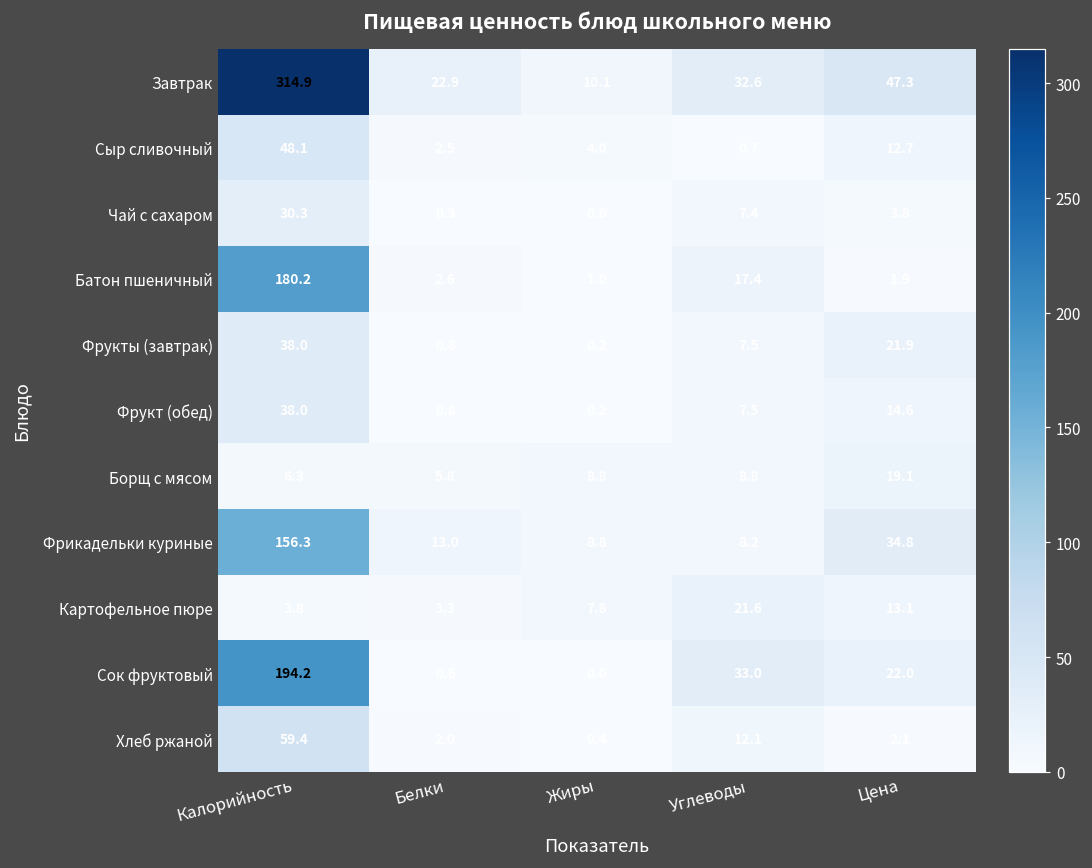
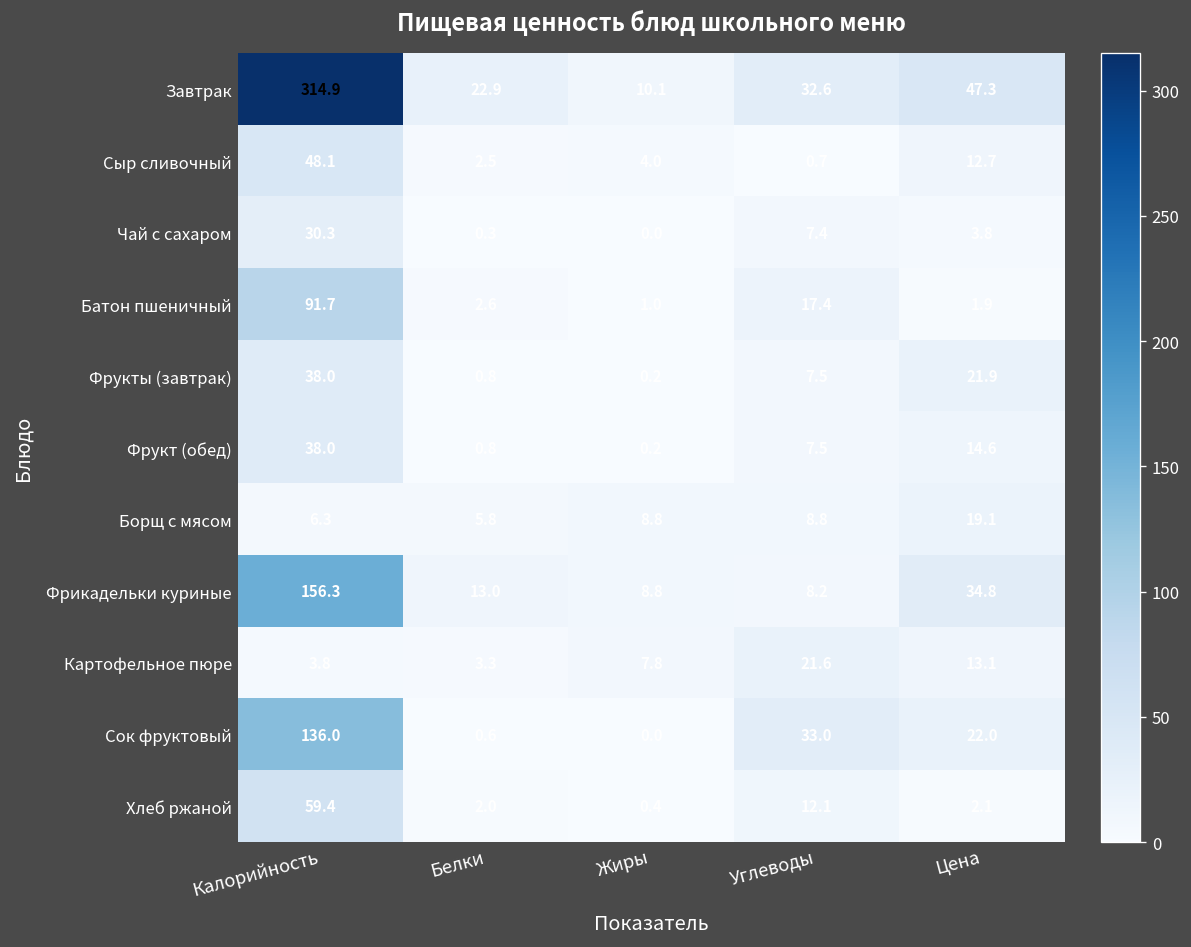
  {
    "Завтрак": {
      "Калорийность": 314.9
    },
    "Батон пшеничный": {
-     "Калорийность": 180.2
+     "Калорийность": 91.7
    },
    "Фрикадельки куриные": {
      "Калорийность": 156.3
    },
    "Сок фруктовый": {
-     "Калорийность": 194.2
+     "Калорийность": 136.0
    }
  }
